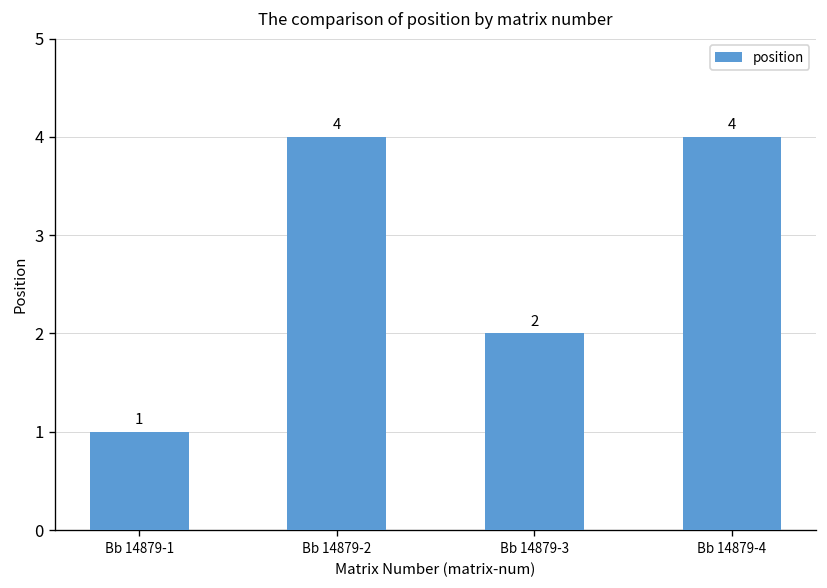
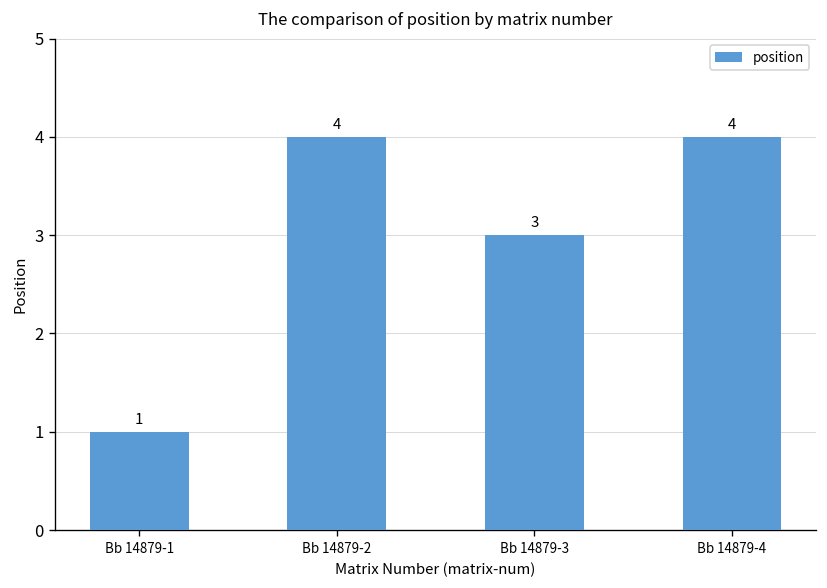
  {
    "Bb 14879-1": 1,
    "Bb 14879-2": 4,
-   "Bb 14879-3": 2,
+   "Bb 14879-3": 3,
    "Bb 14879-4": 4
  }
